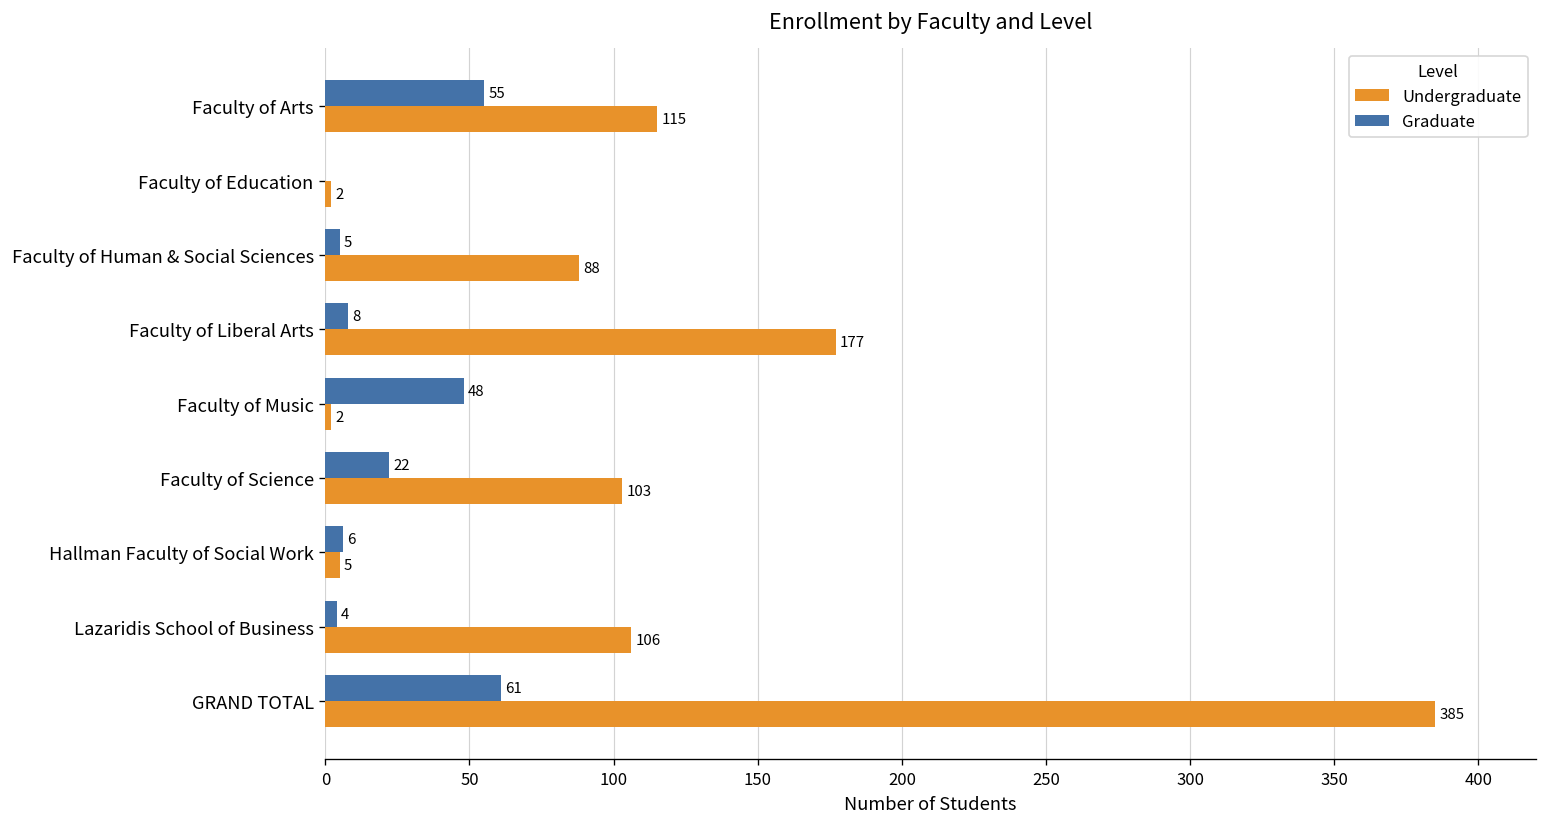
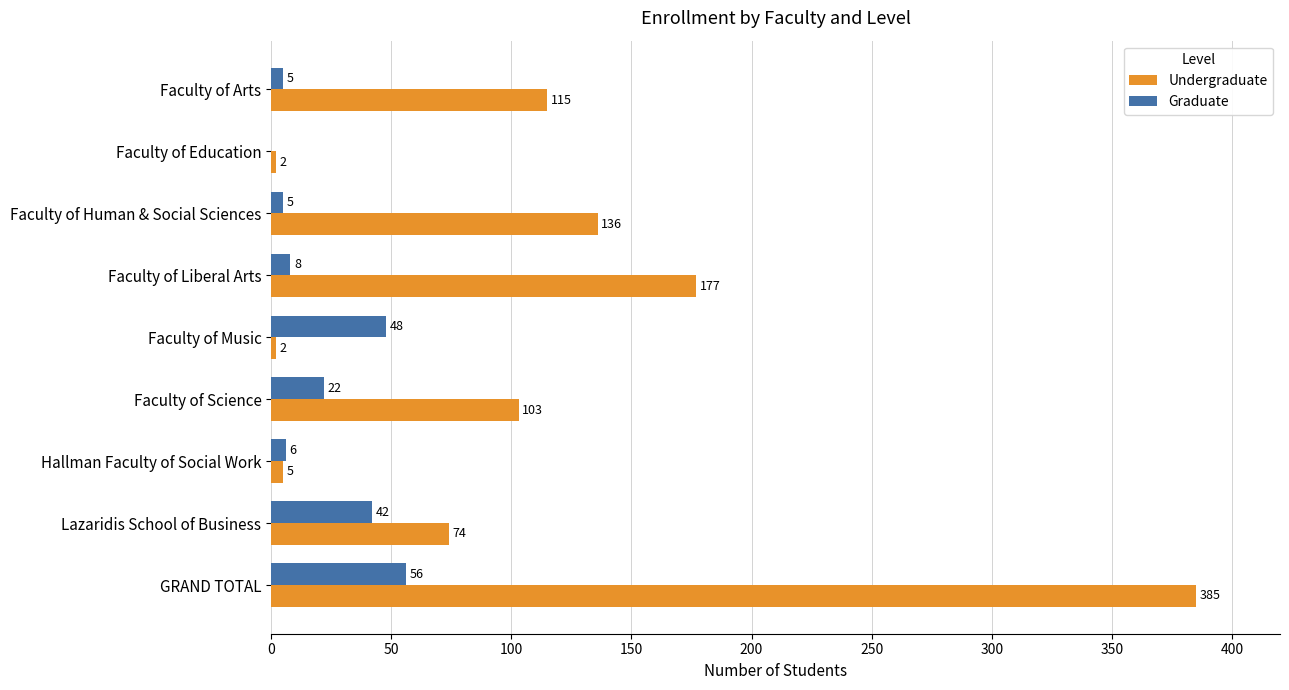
  {
    "Undergraduate": {
      "Faculty of Arts": 115,
      "Faculty of Education": 2,
-     "Faculty of Human & Social Sciences": 88,
+     "Faculty of Human & Social Sciences": 136,
      "Faculty of Liberal Arts": 177,
      "Faculty of Music": 2,
      "Faculty of Science": 103,
      "Hallman Faculty of Social Work": 5,
-     "Lazaridis School of Business": 106,
+     "Lazaridis School of Business": 74,
      "GRAND TOTAL": 385
    },
    "Graduate": {
-     "Faculty of Arts": 55,
+     "Faculty of Arts": 5,
      "Faculty of Human & Social Sciences": 5,
      "Faculty of Liberal Arts": 8,
      "Faculty of Music": 48,
      "Faculty of Science": 22,
      "Hallman Faculty of Social Work": 6,
-     "Lazaridis School of Business": 4,
-     "GRAND TOTAL": 61
+     "Lazaridis School of Business": 42,
+     "GRAND TOTAL": 56
    }
  }
